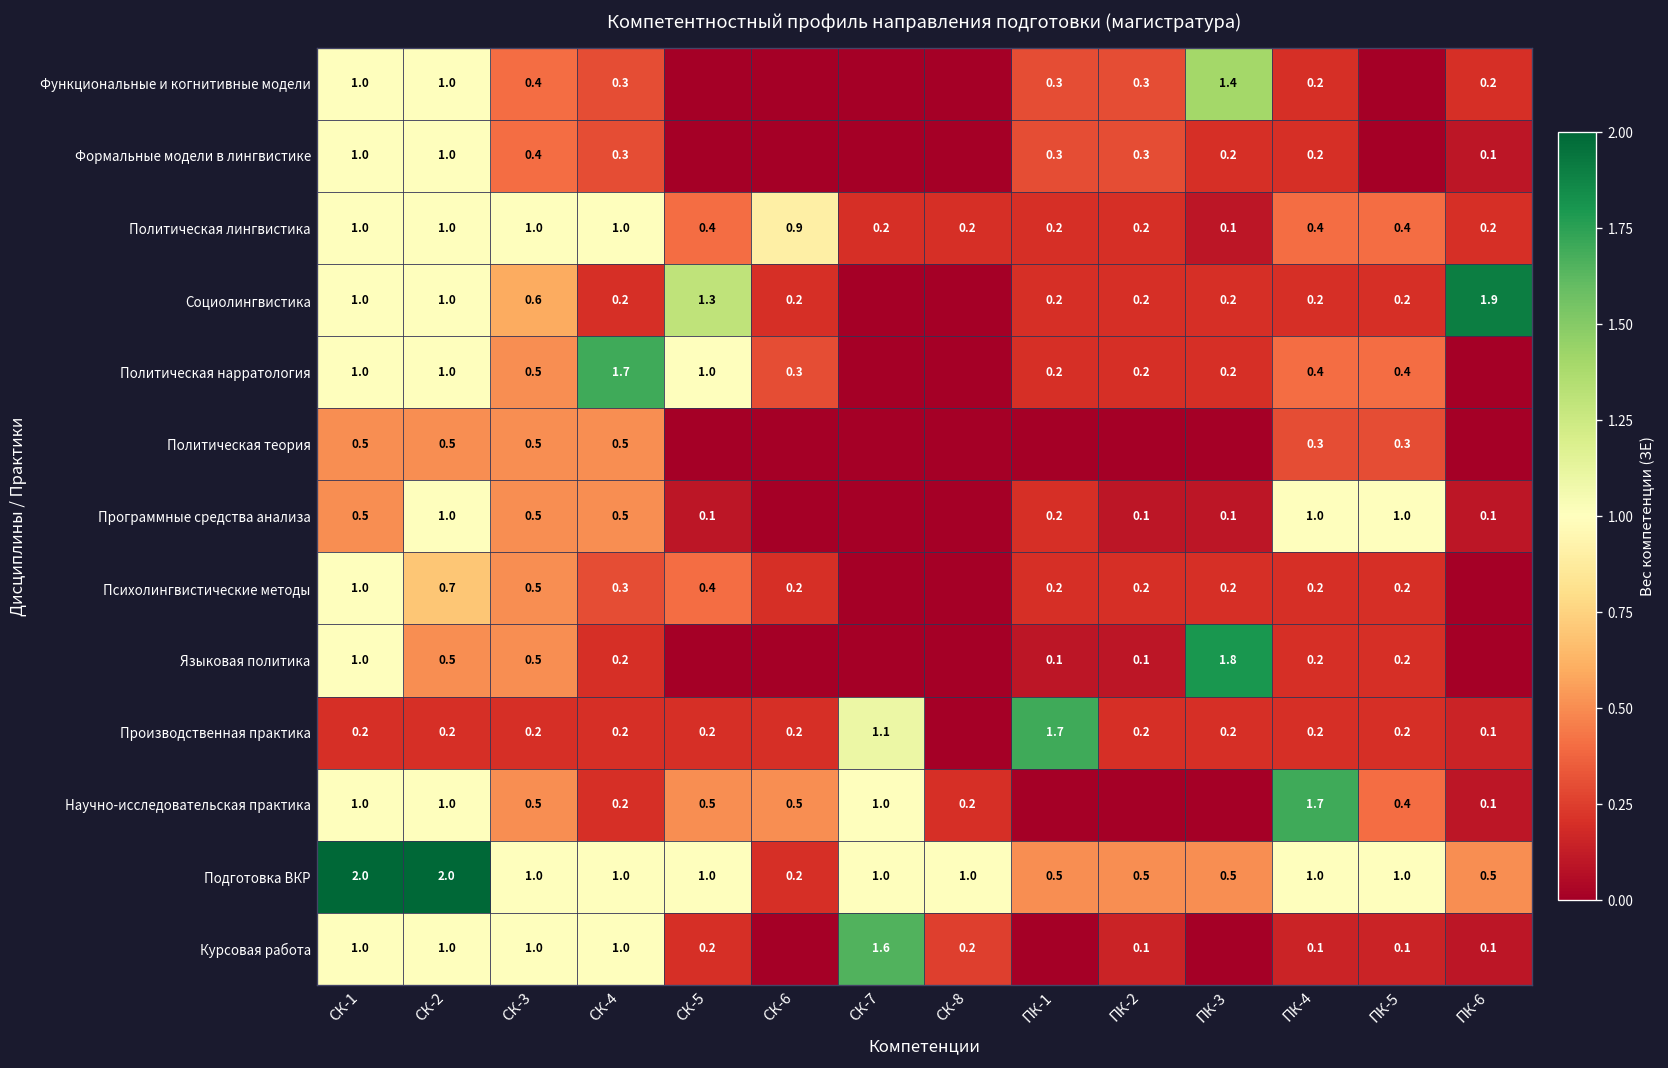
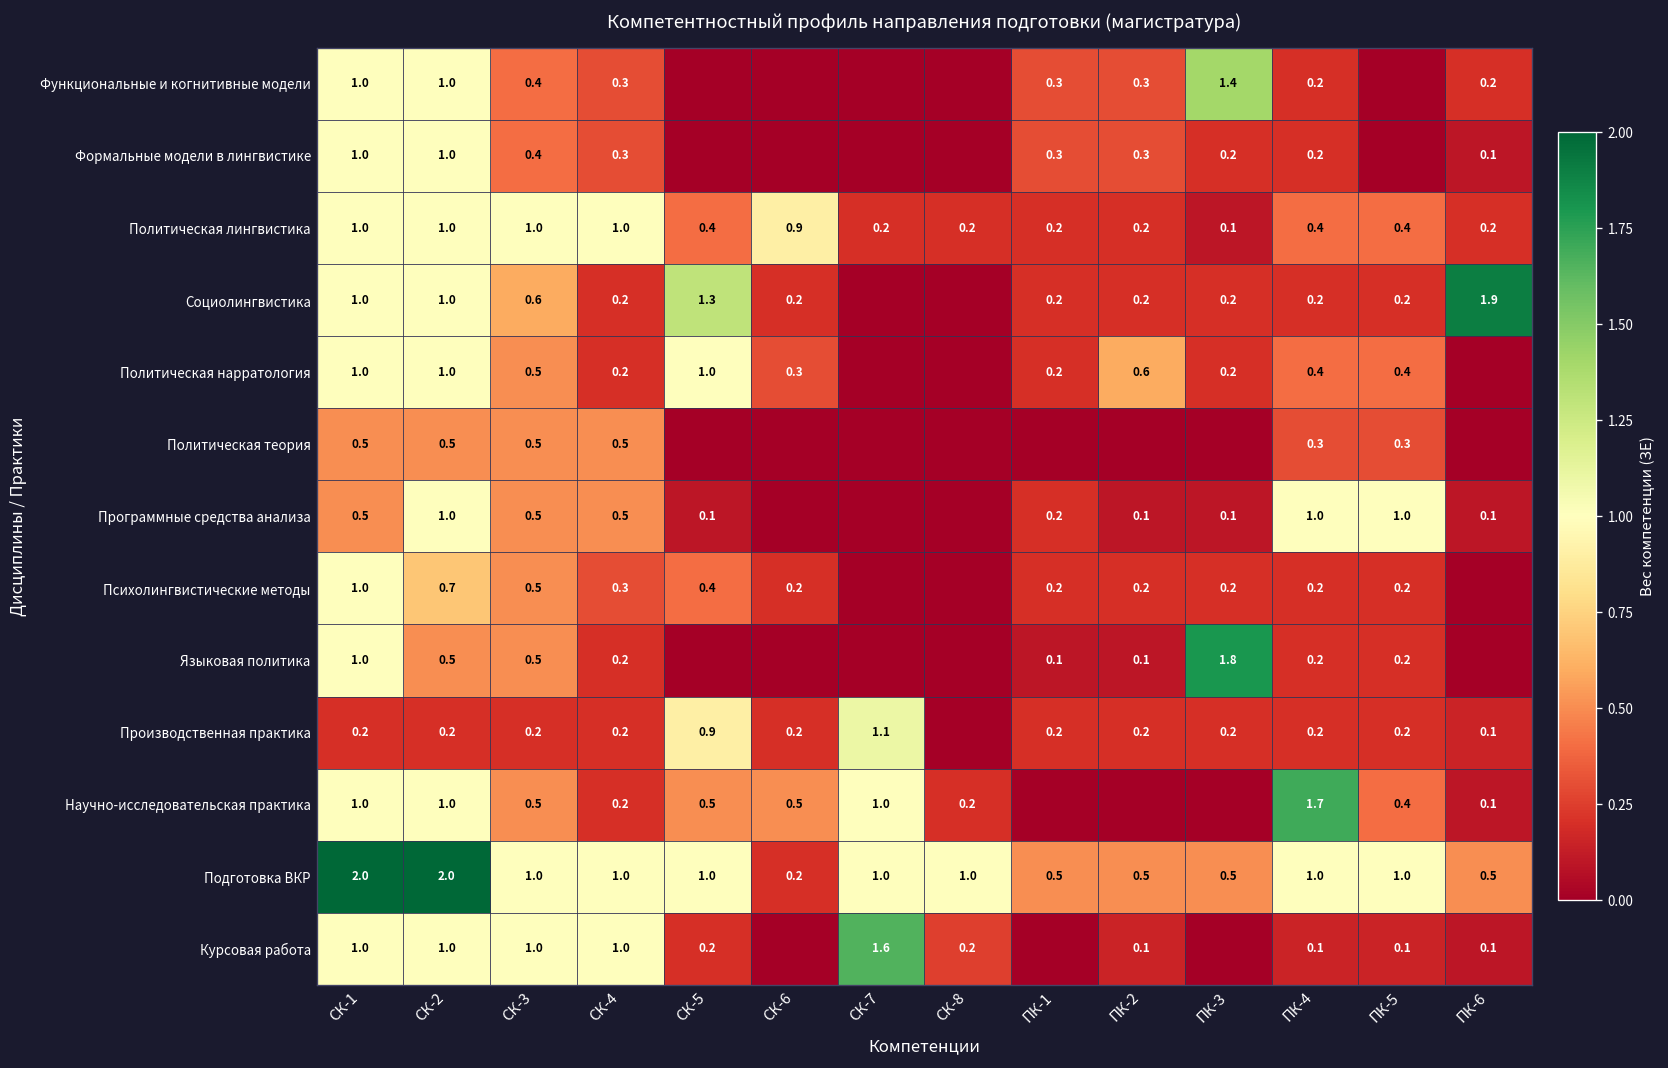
  {
    "Функциональные и когнитивные модели": {
      "СК-1": 1.0,
      "СК-2": 1.0,
      "СК-3": 0.4,
      "СК-4": 0.3,
      "ПК-1": 0.3,
      "ПК-2": 0.3,
      "ПК-3": 1.4,
      "ПК-4": 0.2,
      "ПК-6": 0.2
    },
    "Формальные модели в лингвистике": {
      "СК-1": 1.0,
      "СК-2": 1.0,
      "СК-3": 0.4,
      "СК-4": 0.3,
      "ПК-1": 0.3,
      "ПК-2": 0.3,
      "ПК-3": 0.2,
      "ПК-4": 0.2,
      "ПК-6": 0.1
    },
    "Политическая лингвистика": {
      "СК-1": 1.0,
      "СК-2": 1.0,
      "СК-3": 1.0,
      "СК-4": 1.0,
      "СК-5": 0.4,
      "СК-6": 0.9,
      "СК-7": 0.2,
      "СК-8": 0.2,
      "ПК-1": 0.2,
      "ПК-2": 0.2,
      "ПК-3": 0.1,
      "ПК-4": 0.4,
      "ПК-5": 0.4,
      "ПК-6": 0.2
    },
    "Социолингвистика": {
      "СК-1": 1.0,
      "СК-2": 1.0,
      "СК-3": 0.6,
      "СК-4": 0.2,
      "СК-5": 1.3,
      "СК-6": 0.2,
      "ПК-1": 0.2,
      "ПК-2": 0.2,
      "ПК-3": 0.2,
      "ПК-4": 0.2,
      "ПК-5": 0.2,
      "ПК-6": 1.9
    },
    "Политическая нарратология": {
      "СК-1": 1.0,
      "СК-2": 1.0,
      "СК-3": 0.5,
-     "СК-4": 1.7,
+     "СК-4": 0.2,
      "СК-5": 1.0,
      "СК-6": 0.3,
      "ПК-1": 0.2,
-     "ПК-2": 0.2,
+     "ПК-2": 0.6,
      "ПК-3": 0.2,
      "ПК-4": 0.4,
      "ПК-5": 0.4
    },
    "Политическая теория": {
      "СК-1": 0.5,
      "СК-2": 0.5,
      "СК-3": 0.5,
      "СК-4": 0.5,
      "ПК-4": 0.3,
      "ПК-5": 0.3
    },
    "Программные средства анализа": {
      "СК-1": 0.5,
      "СК-2": 1.0,
      "СК-3": 0.5,
      "СК-4": 0.5,
      "СК-5": 0.1,
      "ПК-1": 0.2,
      "ПК-2": 0.1,
      "ПК-3": 0.1,
      "ПК-4": 1.0,
      "ПК-5": 1.0,
      "ПК-6": 0.1
    },
    "Психолингвистические методы": {
      "СК-1": 1.0,
      "СК-2": 0.7,
      "СК-3": 0.5,
      "СК-4": 0.3,
      "СК-5": 0.4,
      "СК-6": 0.2,
      "ПК-1": 0.2,
      "ПК-2": 0.2,
      "ПК-3": 0.2,
      "ПК-4": 0.2,
      "ПК-5": 0.2
    },
    "Языковая политика": {
      "СК-1": 1.0,
      "СК-2": 0.5,
      "СК-3": 0.5,
      "СК-4": 0.2,
      "ПК-1": 0.1,
      "ПК-2": 0.1,
      "ПК-3": 1.8,
      "ПК-4": 0.2,
      "ПК-5": 0.2
    },
    "Производственная практика": {
      "СК-1": 0.2,
      "СК-2": 0.2,
      "СК-3": 0.2,
      "СК-4": 0.2,
-     "СК-5": 0.2,
+     "СК-5": 0.9,
      "СК-6": 0.2,
      "СК-7": 1.1,
-     "ПК-1": 1.7,
+     "ПК-1": 0.2,
      "ПК-2": 0.2,
      "ПК-3": 0.2,
      "ПК-4": 0.2,
      "ПК-5": 0.2,
      "ПК-6": 0.1
    },
    "Научно-исследовательская практика": {
      "СК-1": 1.0,
      "СК-2": 1.0,
      "СК-3": 0.5,
      "СК-4": 0.2,
      "СК-5": 0.5,
      "СК-6": 0.5,
      "СК-7": 1.0,
      "СК-8": 0.2,
      "ПК-4": 1.7,
      "ПК-5": 0.4,
      "ПК-6": 0.1
    },
    "Подготовка ВКР": {
      "СК-1": 2.0,
      "СК-2": 2.0,
      "СК-3": 1.0,
      "СК-4": 1.0,
      "СК-5": 1.0,
      "СК-6": 0.2,
      "СК-7": 1.0,
      "СК-8": 1.0,
      "ПК-1": 0.5,
      "ПК-2": 0.5,
      "ПК-3": 0.5,
      "ПК-4": 1.0,
      "ПК-5": 1.0,
      "ПК-6": 0.5
    },
    "Курсовая работа": {
      "СК-1": 1.0,
      "СК-2": 1.0,
      "СК-3": 1.0,
      "СК-4": 1.0,
      "СК-5": 0.2,
      "СК-7": 1.6,
      "СК-8": 0.2,
      "ПК-2": 0.1,
      "ПК-4": 0.1,
      "ПК-5": 0.1,
      "ПК-6": 0.1
    }
  }
